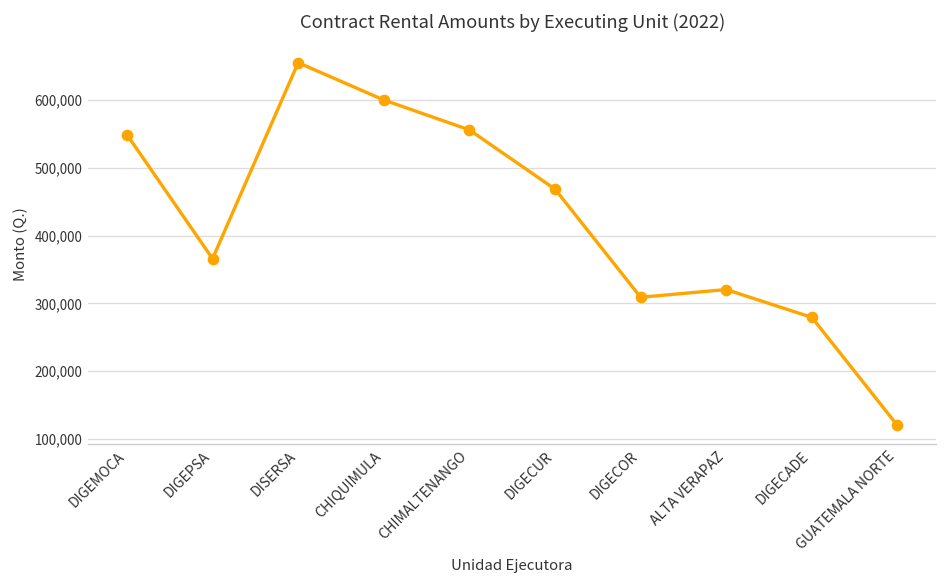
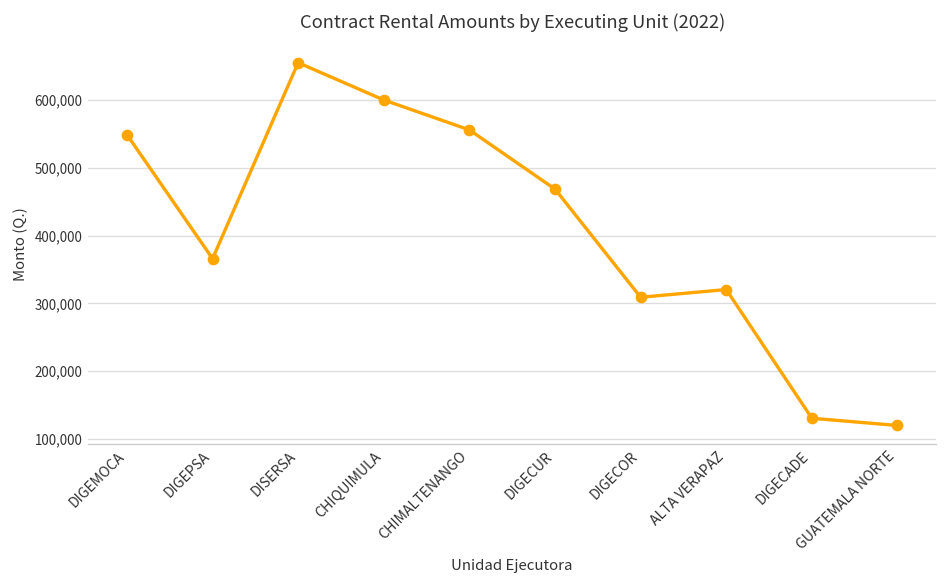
  {
    "DIGEMOCA": "550,000",
    "DIGEPSA": "370,000",
    "DISERSA": "660,000",
    "CHIQUIMULA": "600,000",
    "CHIMALTENANGO": "560,000",
    "DIGECUR": "470,000",
    "DIGECOR": "310,000",
    "ALTA VERAPAZ": "320,000",
-   "DIGECADE": "280,000",
+   "DIGECADE": "130,000",
    "GUATEMALA NORTE": "120,000"
  }
